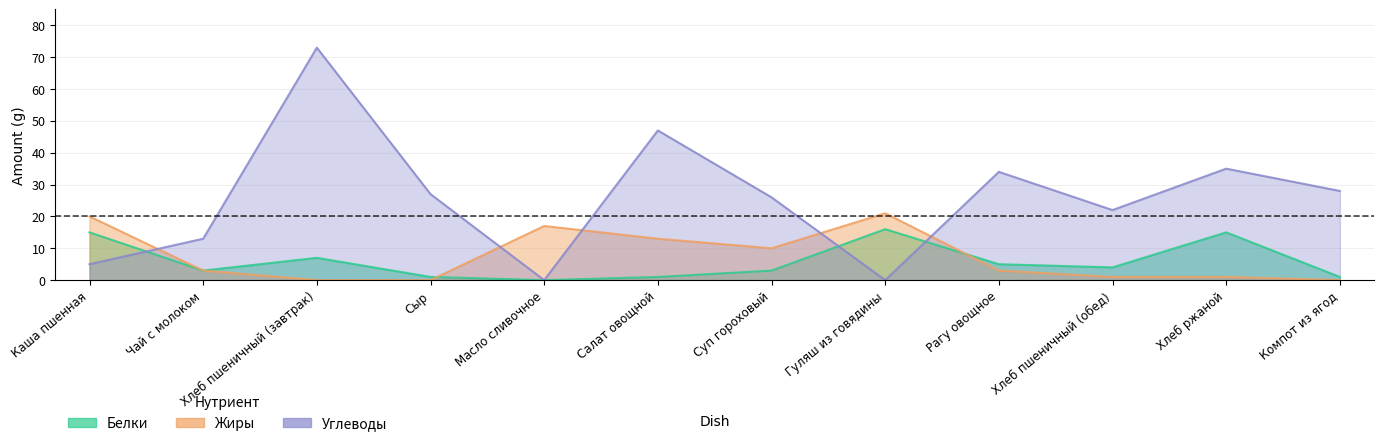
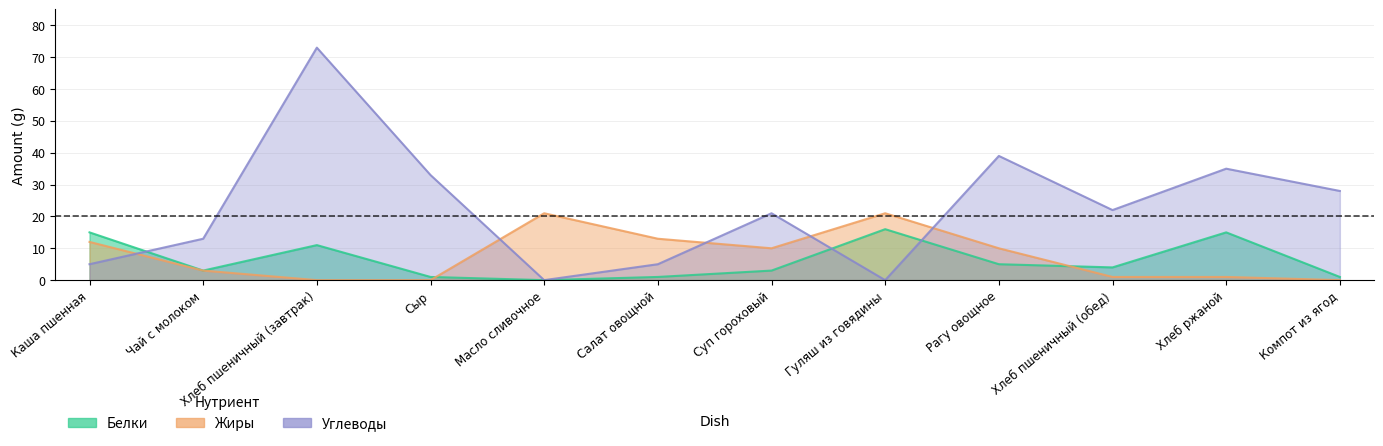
  {
    "Белки": {
      "Каша пшенная": 15,
-     "Хлеб пшеничный (завтрак)": 7,
+     "Хлеб пшеничный (завтрак)": 11,
      "Сыр": 1,
      "Салат овощной": 1,
      "Суп гороховый": 3,
      "Гуляш из говядины": 16,
      "Рагу овощное": 5,
      "Хлеб пшеничный (обед)": 4,
      "Хлеб ржаной": 15,
      "Компот из ягод": 1
    },
    "Жиры": {
-     "Каша пшенная": 20,
+     "Каша пшенная": 12,
      "Хлеб пшеничный (завтрак)": 0,
      "Сыр": 0,
-     "Масло сливочное": 17,
+     "Масло сливочное": 21,
      "Салат овощной": 13,
      "Суп гороховый": 10,
      "Гуляш из говядины": 21,
-     "Рагу овощное": 3,
+     "Рагу овощное": 10,
      "Хлеб пшеничный (обед)": 1,
      "Хлеб ржаной": 1,
      "Компот из ягод": 0
    },
    "Углеводы": {
      "Каша пшенная": 5,
      "Чай с молоком": 13,
      "Хлеб пшеничный (завтрак)": 73,
-     "Сыр": 27,
-     "Салат овощной": 47,
-     "Суп гороховый": 26,
+     "Сыр": 33,
+     "Салат овощной": 5,
+     "Суп гороховый": 21,
      "Гуляш из говядины": 0,
-     "Рагу овощное": 34,
+     "Рагу овощное": 39,
      "Хлеб пшеничный (обед)": 22,
      "Хлеб ржаной": 35,
      "Компот из ягод": 28
    }
  }
